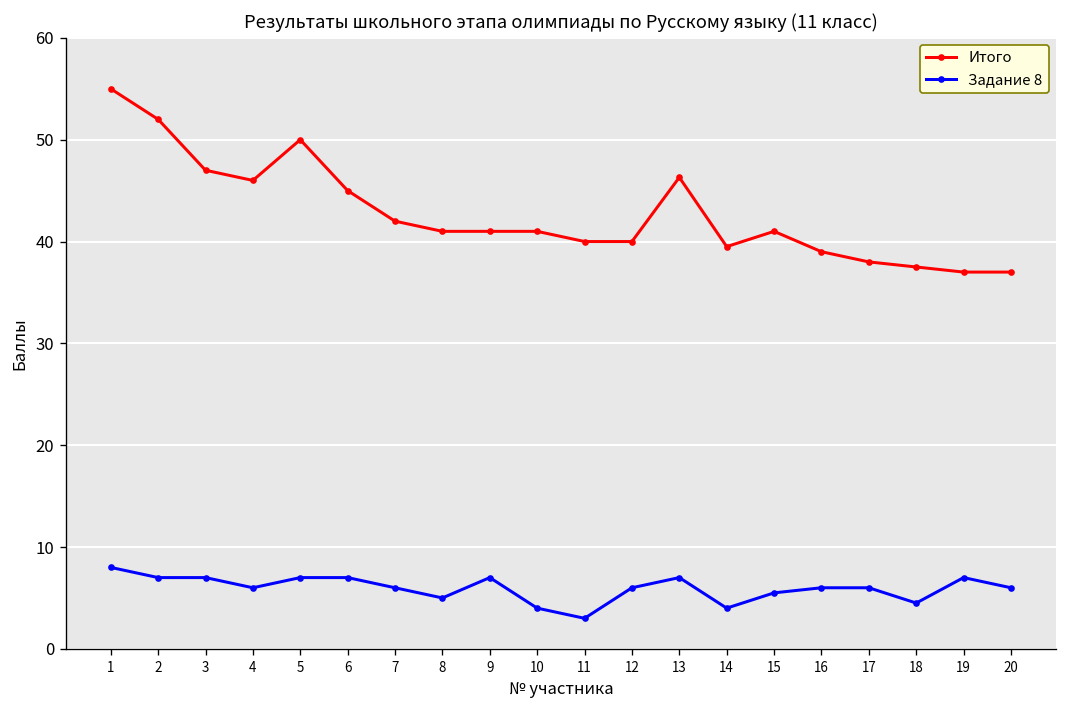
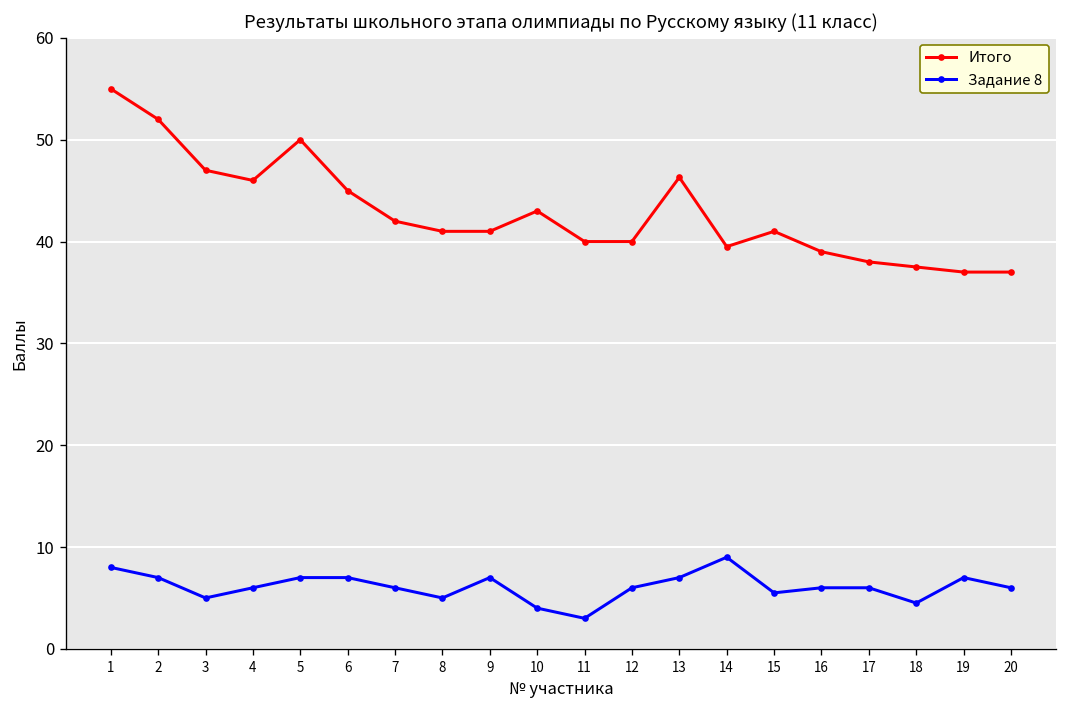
  {
    "Итого": {
      "1": 55,
      "2": 52,
      "3": 47,
      "4": 46,
      "5": 50,
      "6": 45,
      "7": 42,
      "8": 41,
      "9": 41,
-     "10": 41,
+     "10": 43,
      "11": 40,
      "12": 40,
      "13": 46,
      "14": 40,
      "15": 41,
      "16": 39,
      "17": 38,
      "18": 38,
      "19": 37,
      "20": 37
    },
    "Задание 8": {
      "1": 8,
      "2": 7,
-     "3": 7,
+     "3": 5,
      "4": 6,
      "5": 7,
      "6": 7,
      "7": 6,
      "8": 5,
      "9": 7,
      "10": 4,
      "11": 3,
      "12": 6,
      "13": 7,
-     "14": 4,
+     "14": 9,
      "15": 6,
      "16": 6,
      "17": 6,
      "18": 5,
      "19": 7,
      "20": 6
    }
  }
